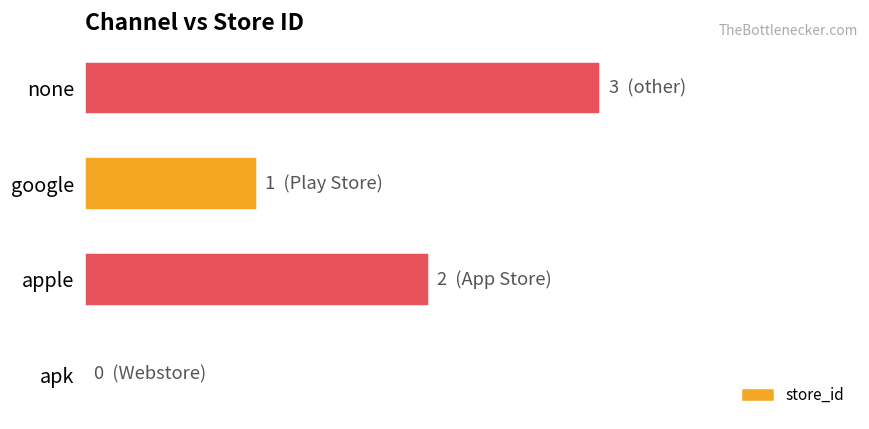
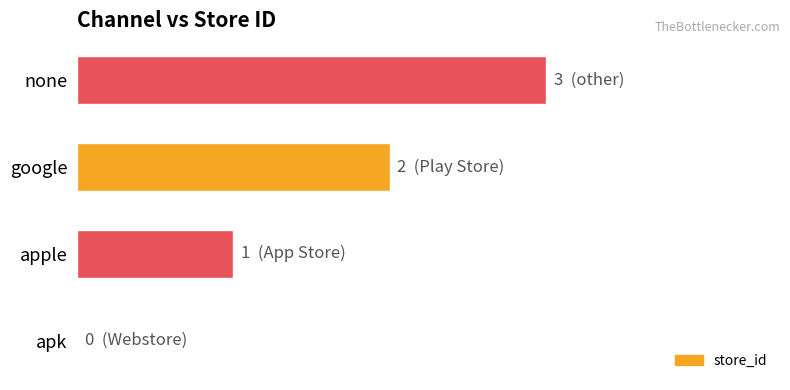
  {
    "none": 3,
-   "google": 1,
-   "apple": 2,
+   "google": 2,
+   "apple": 1,
    "apk": 0
  }
